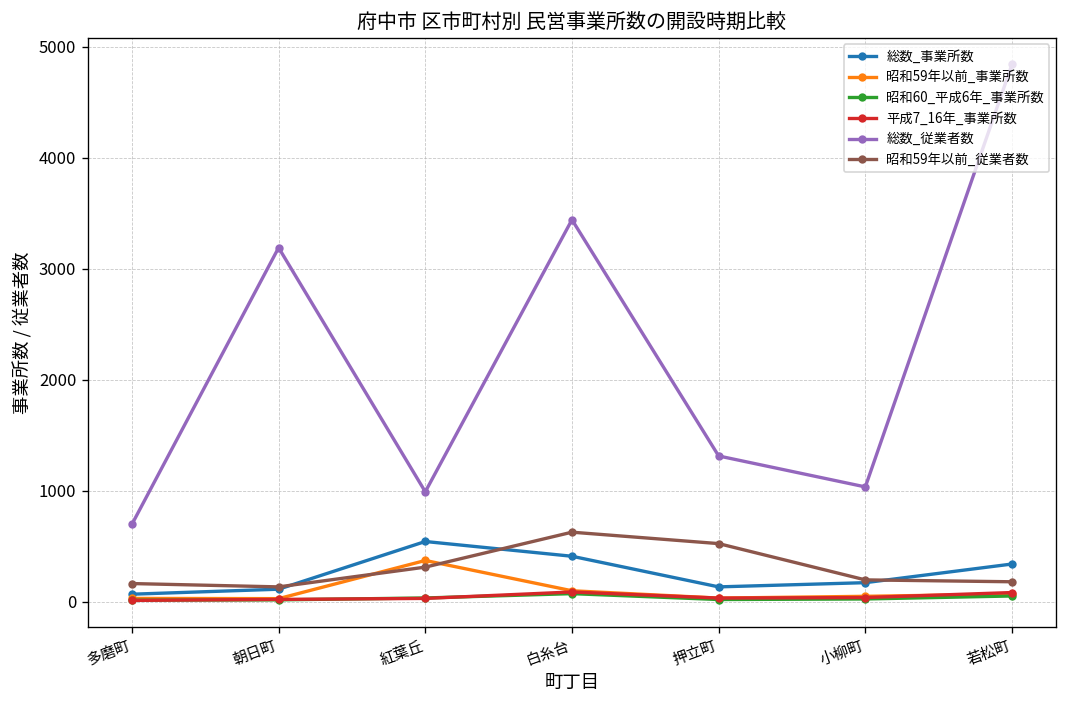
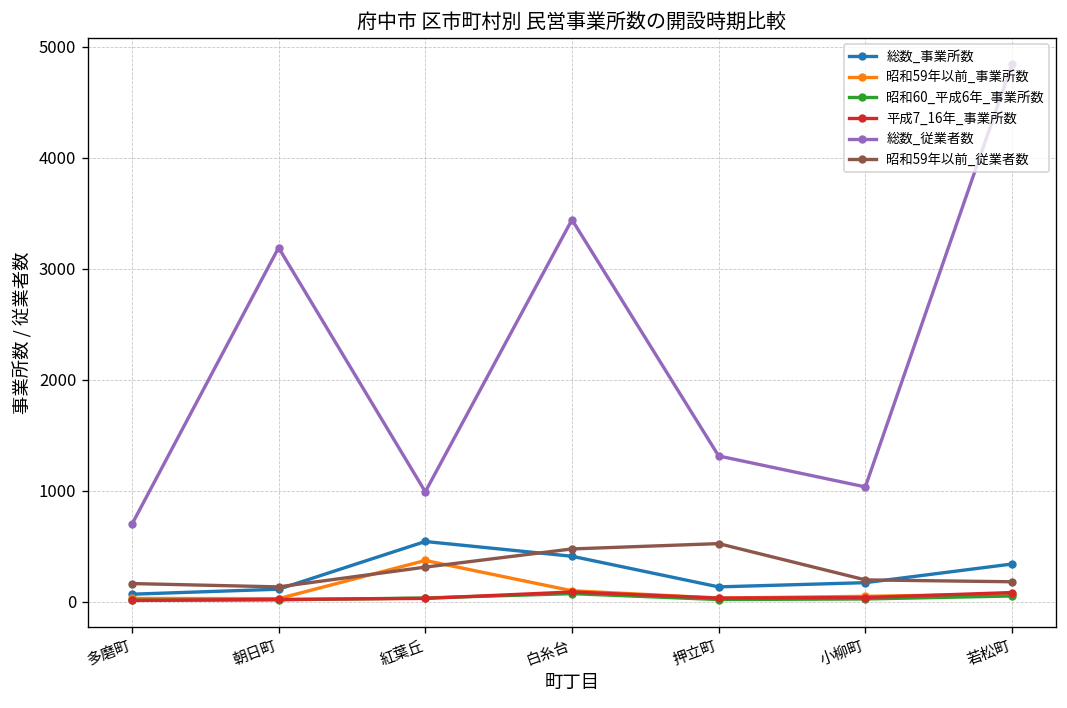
  {
    "総数_事業所数": {
      "多磨町": 100,
      "紅葉丘": 500,
      "白糸台": 400,
      "押立町": 100,
      "若松町": 300
    },
    "昭和59年以前_事業所数": {
      "紅葉丘": 400
    },
    "総数_従業者数": {
      "多磨町": 700,
      "朝日町": 3200,
      "紅葉丘": 1000,
      "白糸台": 3400,
      "押立町": 1300,
      "小柳町": 1000
    },
    "昭和59年以前_従業者数": {
      "多磨町": 200,
      "紅葉丘": 300,
-     "白糸台": 600,
+     "白糸台": 500,
      "押立町": 500,
      "若松町": 200
    }
  }
